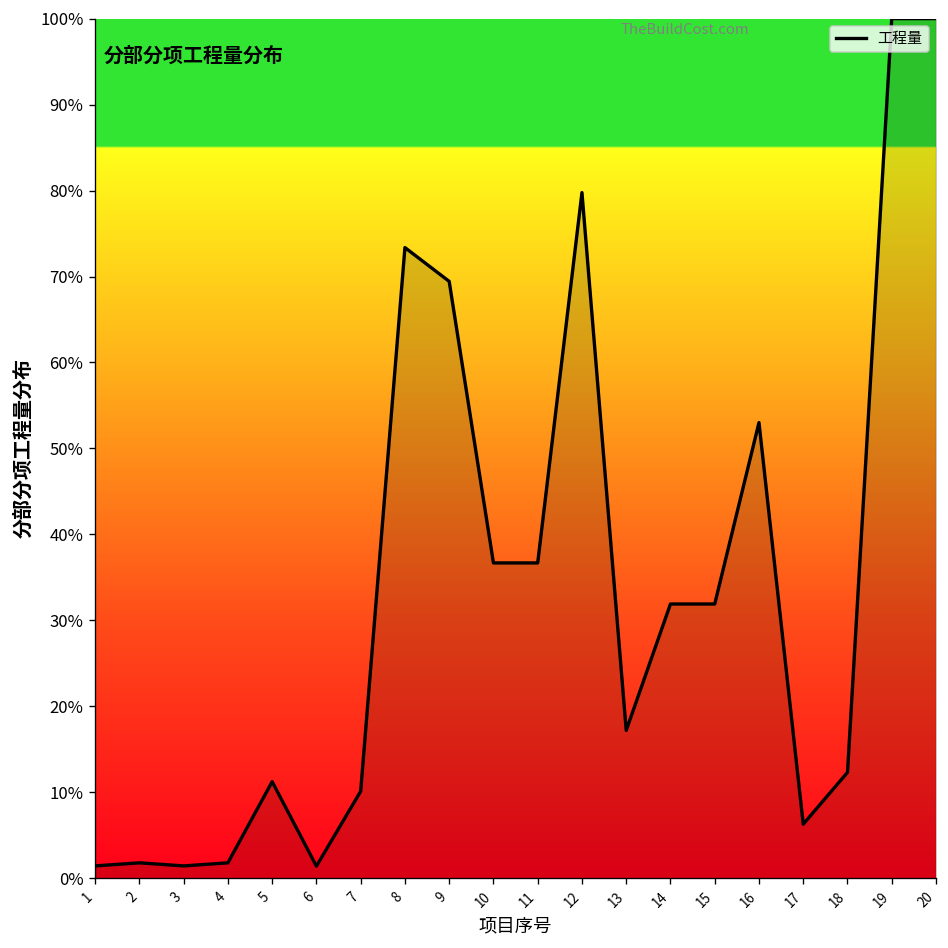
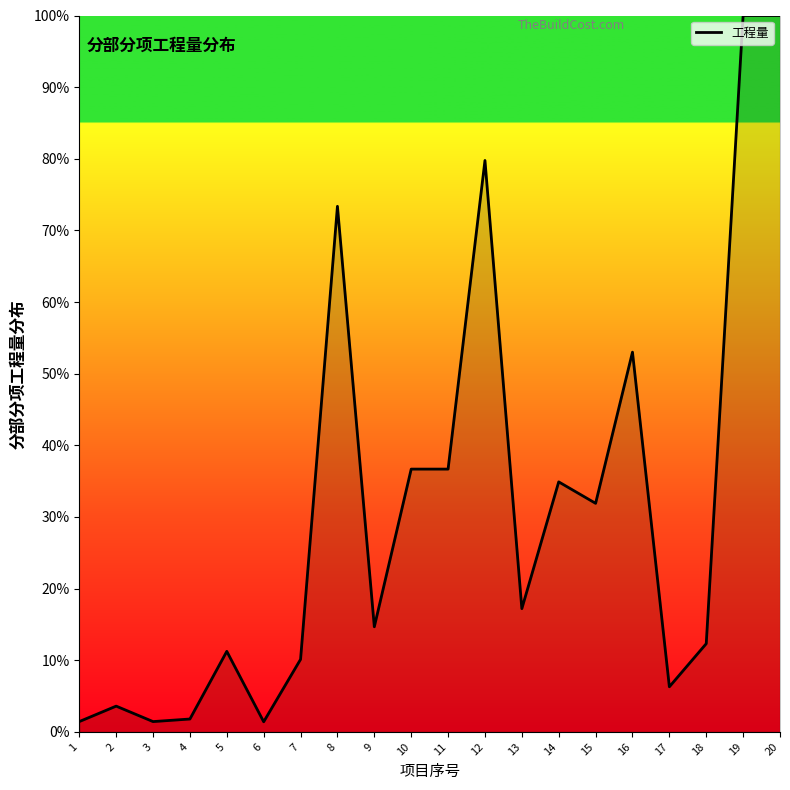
  {
    "1": "1%",
-   "2": "2%",
+   "2": "4%",
    "3": "1%",
    "4": "2%",
    "5": "11%",
    "6": "1%",
    "7": "10%",
    "8": "73%",
-   "9": "69%",
+   "9": "15%",
    "10": "37%",
    "11": "37%",
    "12": "80%",
    "13": "17%",
-   "14": "32%",
+   "14": "35%",
    "15": "32%",
    "16": "53%",
    "17": "6%",
    "18": "12%",
    "19": "100%",
    "20": "100%"
  }
